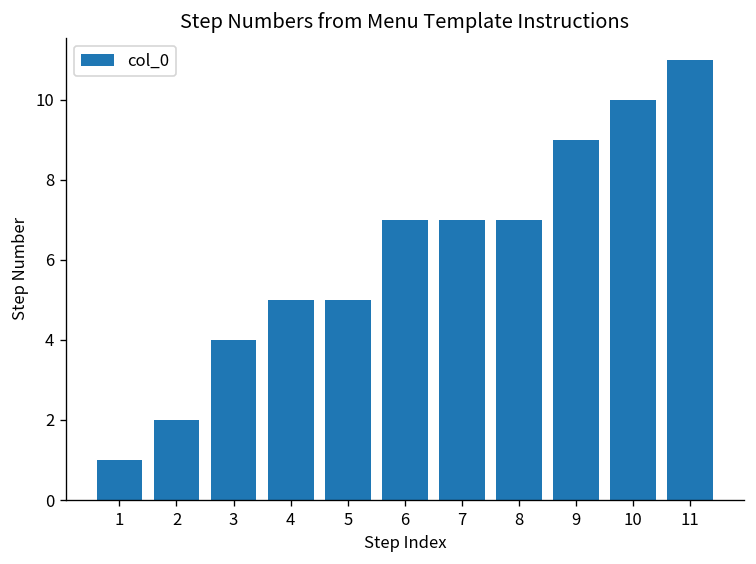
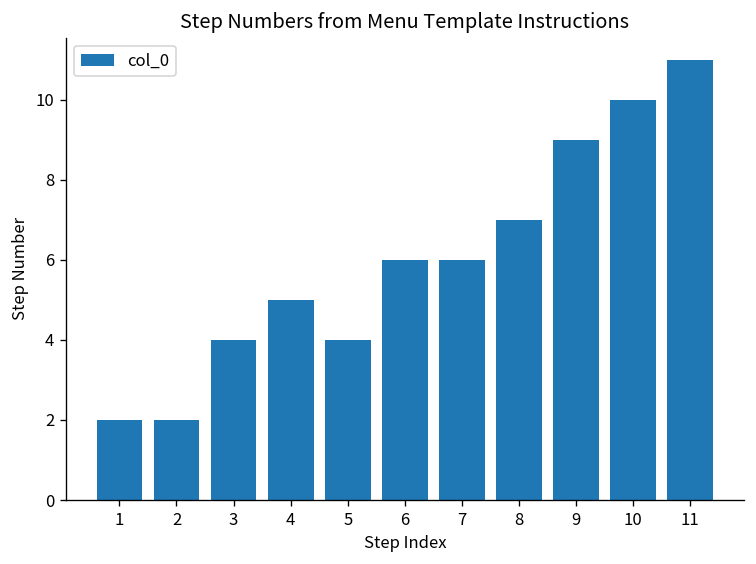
  {
-   "1": 1,
+   "1": 2,
    "2": 2,
    "3": 4,
    "4": 5,
-   "5": 5,
-   "6": 7,
-   "7": 7,
+   "5": 4,
+   "6": 6,
+   "7": 6,
    "8": 7,
    "9": 9,
    "10": 10,
    "11": 11
  }
